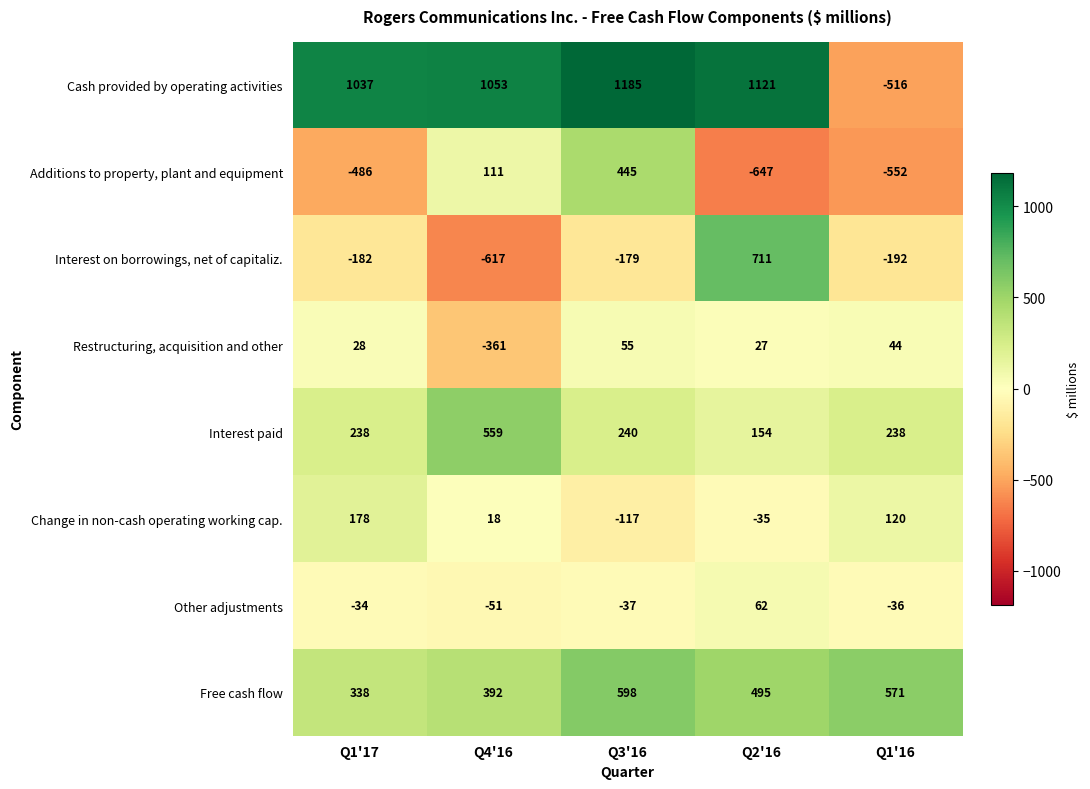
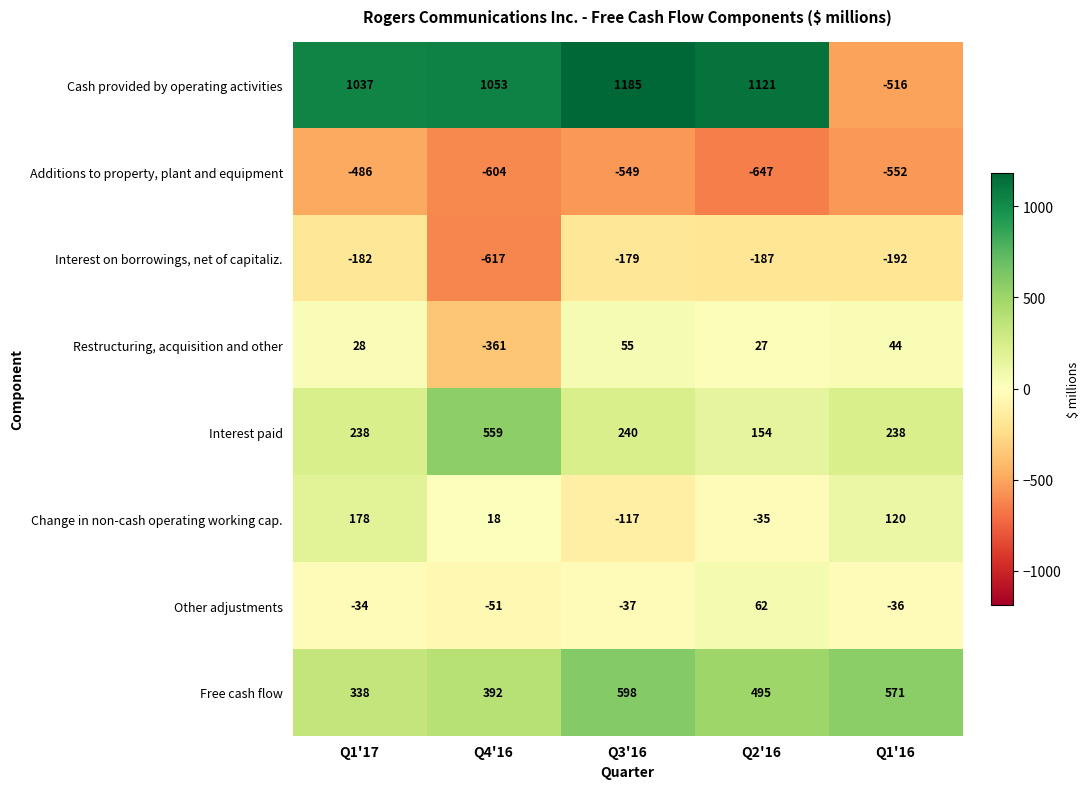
  {
    "Cash provided by operating activities": {
      "Q1'17": 1037,
      "Q4'16": 1053,
      "Q3'16": 1185,
      "Q2'16": 1121,
      "Q1'16": -516
    },
    "Additions to property, plant and equipment": {
      "Q1'17": -486,
-     "Q4'16": 111,
-     "Q3'16": 445,
+     "Q4'16": -604,
+     "Q3'16": -549,
      "Q2'16": -647,
      "Q1'16": -552
    },
    "Interest on borrowings, net of capitaliz.": {
      "Q1'17": -182,
      "Q4'16": -617,
      "Q3'16": -179,
-     "Q2'16": 711,
+     "Q2'16": -187,
      "Q1'16": -192
    },
    "Restructuring, acquisition and other": {
      "Q1'17": 28,
      "Q4'16": -361,
      "Q3'16": 55,
      "Q2'16": 27,
      "Q1'16": 44
    },
    "Interest paid": {
      "Q1'17": 238,
      "Q4'16": 559,
      "Q3'16": 240,
      "Q2'16": 154,
      "Q1'16": 238
    },
    "Change in non-cash operating working cap.": {
      "Q1'17": 178,
      "Q4'16": 18,
      "Q3'16": -117,
      "Q2'16": -35,
      "Q1'16": 120
    },
    "Other adjustments": {
      "Q1'17": -34,
      "Q4'16": -51,
      "Q3'16": -37,
      "Q2'16": 62,
      "Q1'16": -36
    },
    "Free cash flow": {
      "Q1'17": 338,
      "Q4'16": 392,
      "Q3'16": 598,
      "Q2'16": 495,
      "Q1'16": 571
    }
  }
